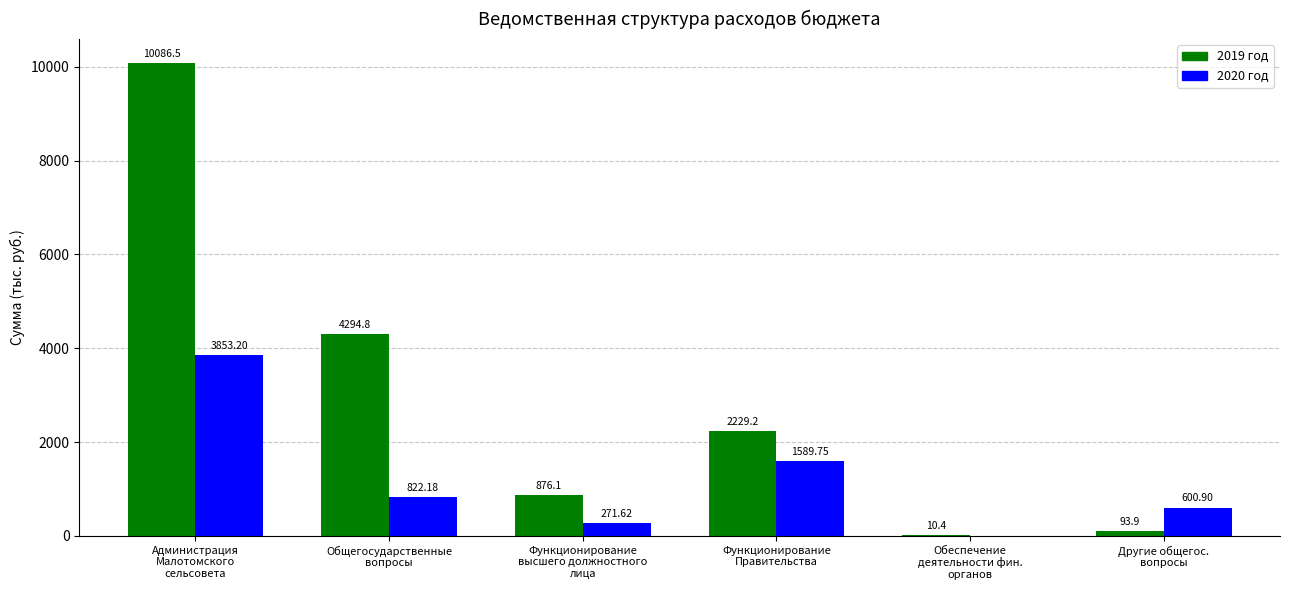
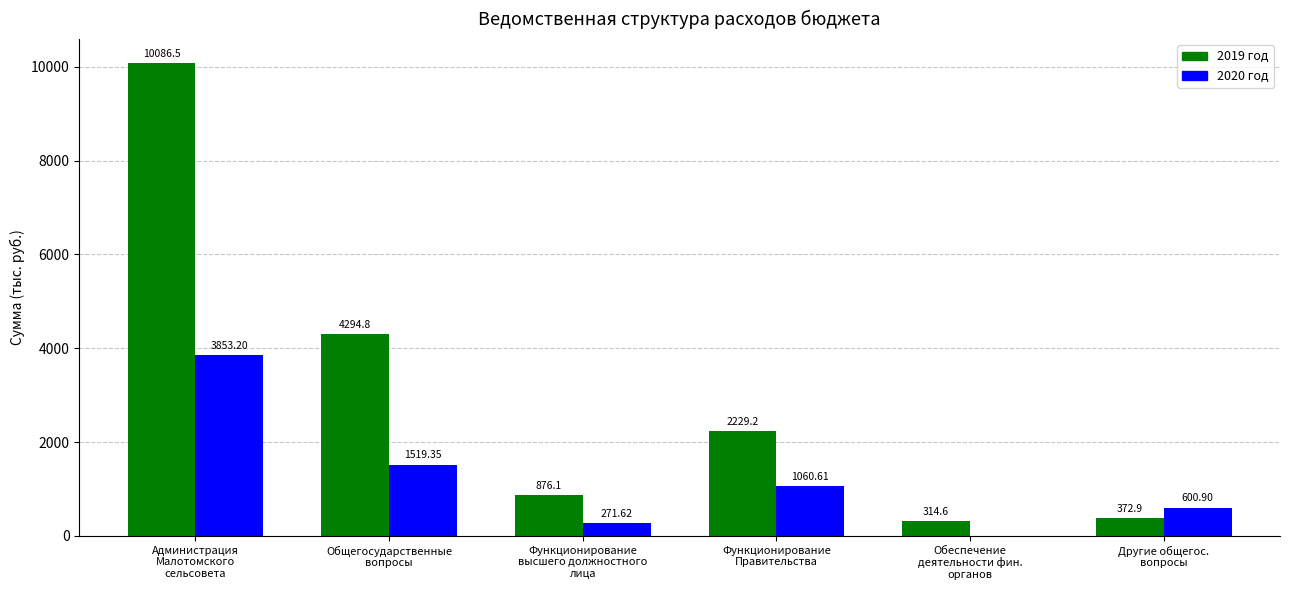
  {
    "2019 год": {
      "Администрация Малотомского сельсовета": 10086.5,
      "Общегосударственные вопросы": 4294.8,
      "Функционирование высшего должностного лица": 876.1,
      "Функционирование Правительства": 2229.2,
-     "Обеспечение деятельности фин. органов": 10.4,
-     "Другие общегос. вопросы": 93.9
+     "Обеспечение деятельности фин. органов": 314.6,
+     "Другие общегос. вопросы": 372.9
    },
    "2020 год": {
      "Администрация Малотомского сельсовета": 3853.20,
-     "Общегосударственные вопросы": 822.18,
+     "Общегосударственные вопросы": 1519.35,
      "Функционирование высшего должностного лица": 271.62,
-     "Функционирование Правительства": 1589.75,
+     "Функционирование Правительства": 1060.61,
      "Другие общегос. вопросы": 600.90
    }
  }
